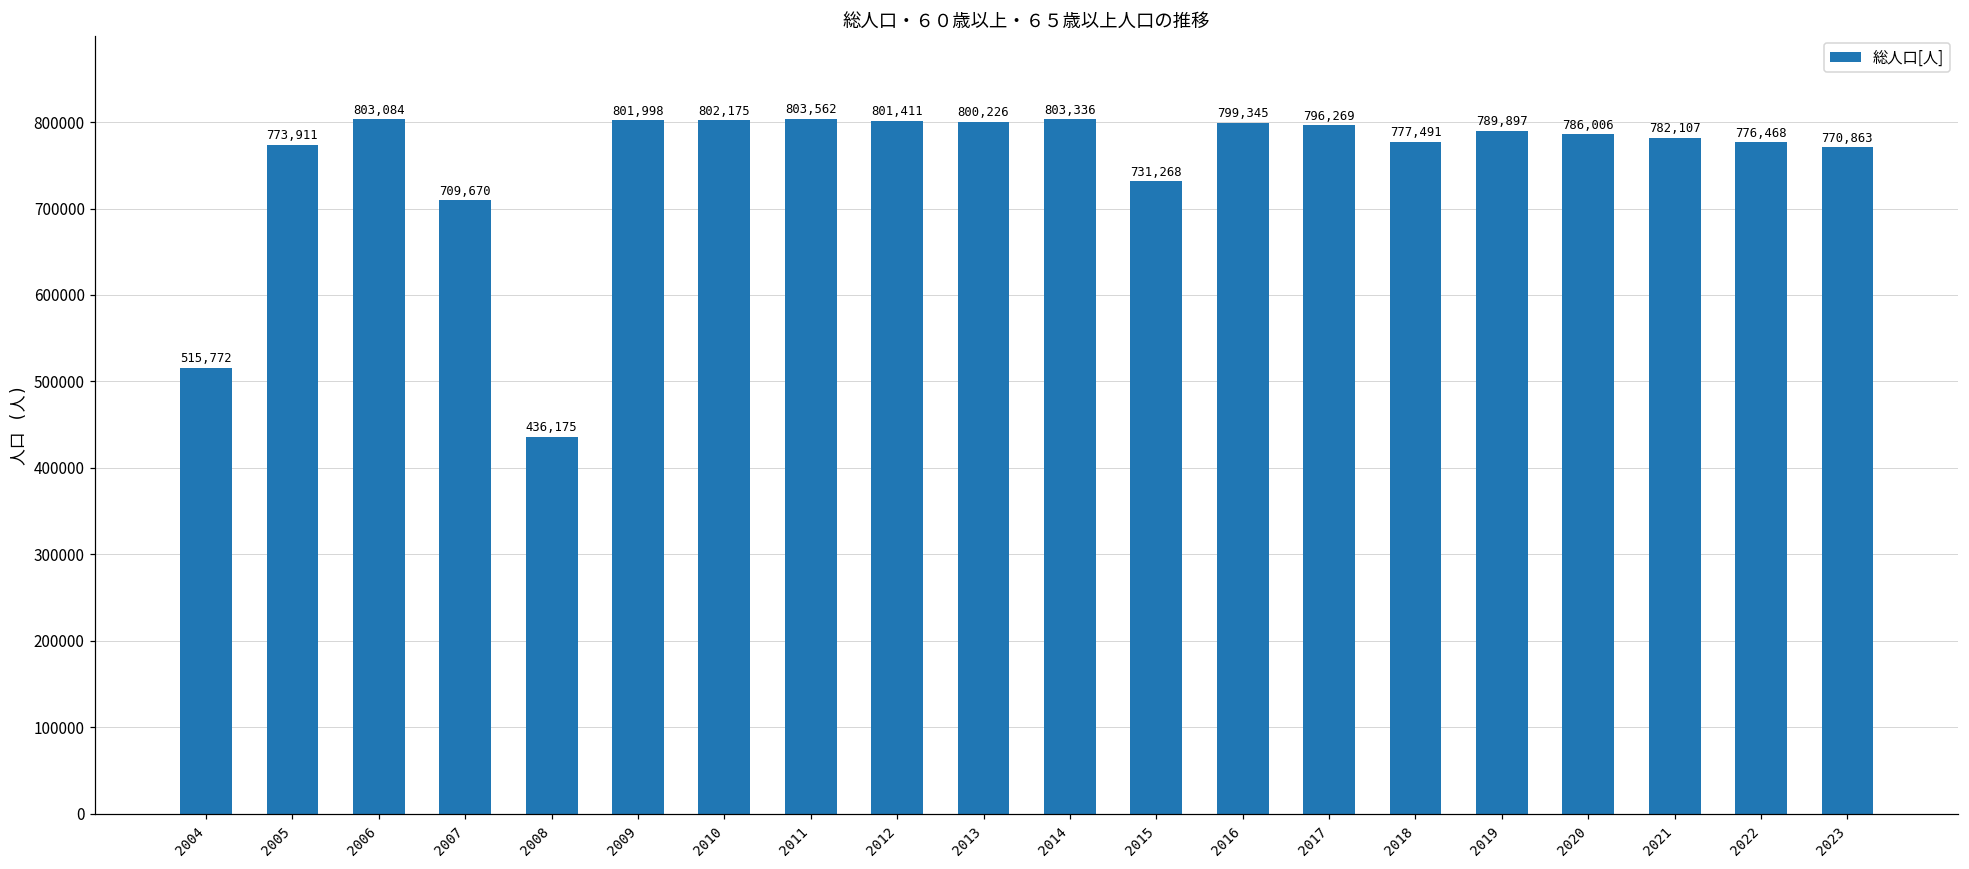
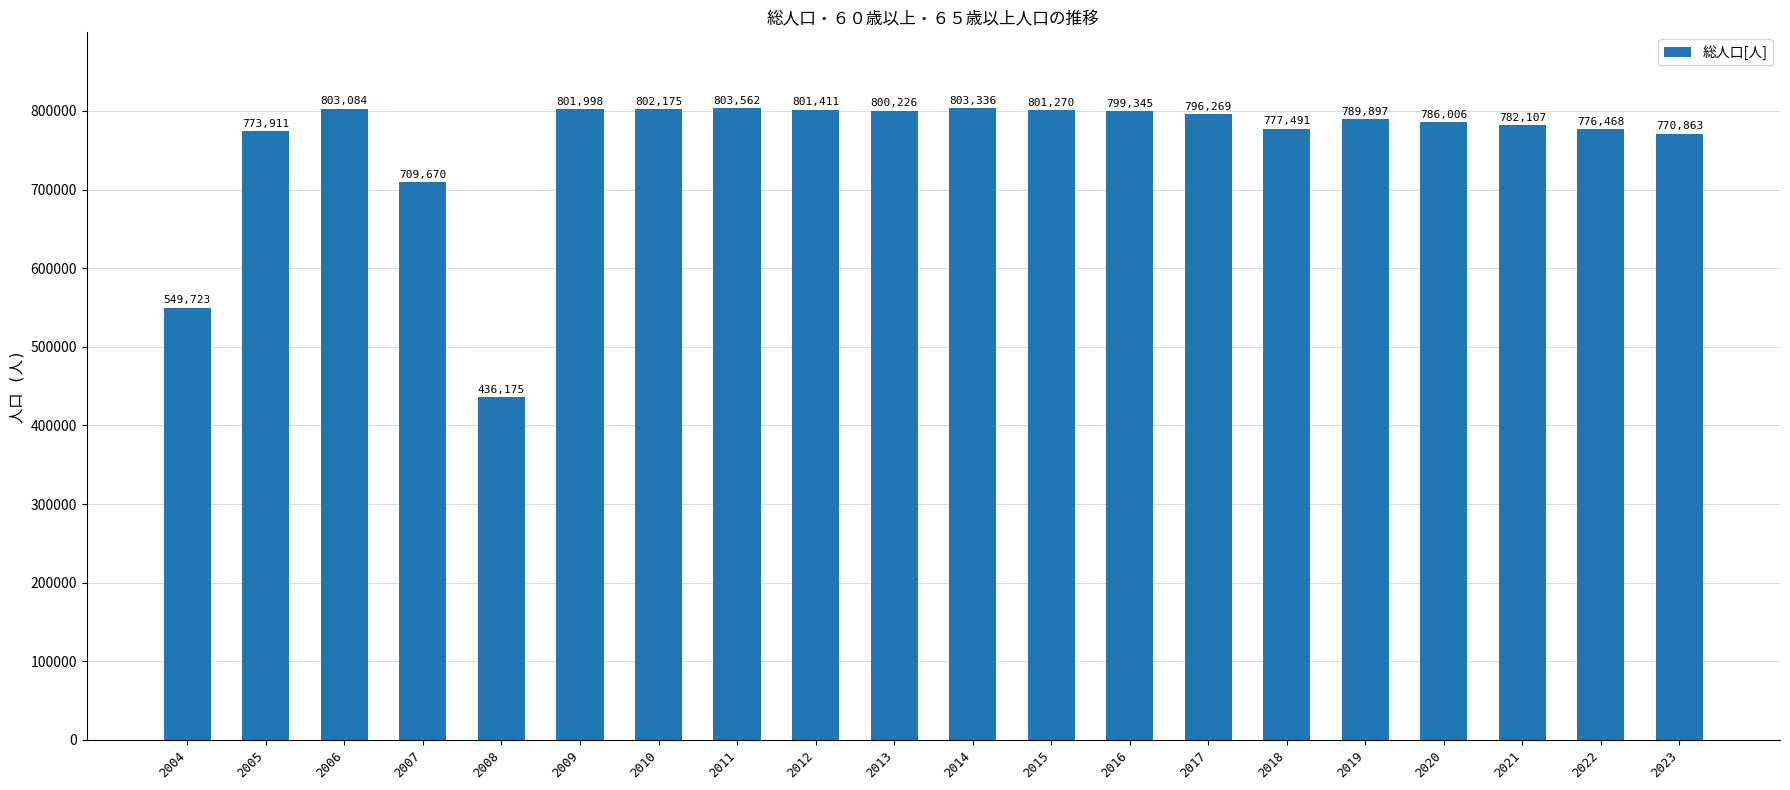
  {
-   "2004": "515,772",
+   "2004": "549,723",
    "2005": "773,911",
    "2006": "803,084",
    "2007": "709,670",
    "2008": "436,175",
    "2009": "801,998",
    "2010": "802,175",
    "2011": "803,562",
    "2012": "801,411",
    "2013": "800,226",
    "2014": "803,336",
-   "2015": "731,268",
+   "2015": "801,270",
    "2016": "799,345",
    "2017": "796,269",
    "2018": "777,491",
    "2019": "789,897",
    "2020": "786,006",
    "2021": "782,107",
    "2022": "776,468",
    "2023": "770,863"
  }
